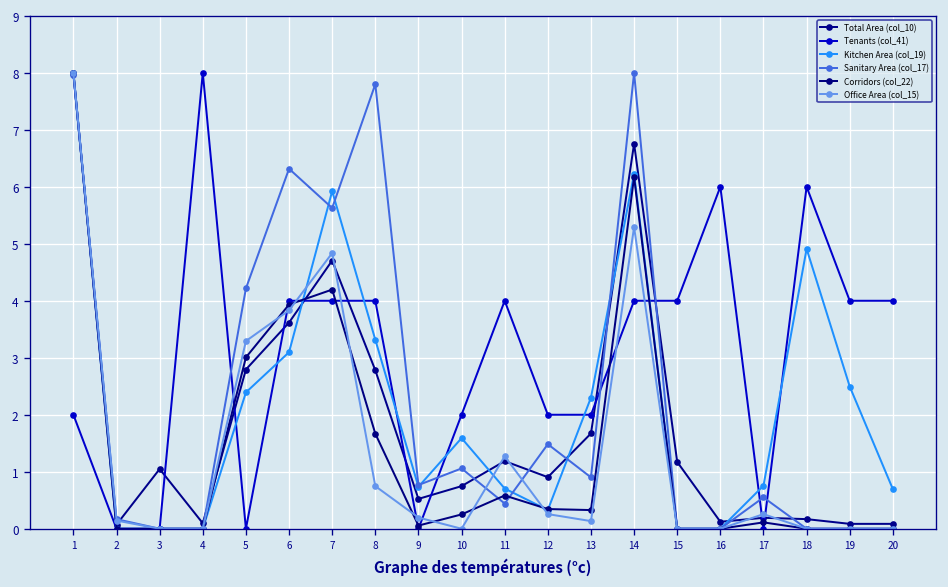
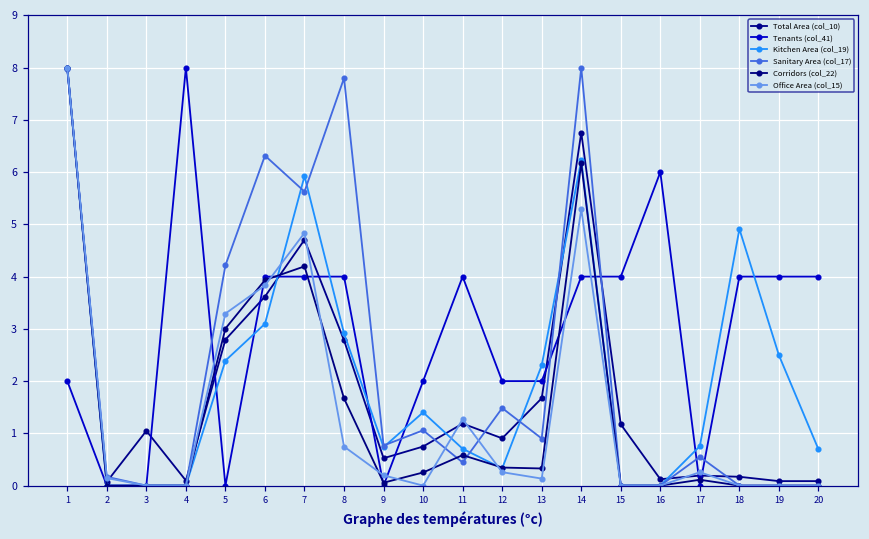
  {
    "Tenants (col_41)": {
      "1": 2.0,
      "4": 8.0,
      "5": 0.0,
      "6": 4.0,
      "7": 4.0,
      "8": 4.0,
      "9": 0.0,
      "10": 2.0,
      "11": 4.0,
      "12": 2.0,
      "13": 2.0,
      "14": 4.0,
      "15": 4.0,
      "16": 6.0,
      "17": 0.0,
-     "18": 6.0,
+     "18": 4.0,
      "19": 4.0,
      "20": 4.0
    },
    "Kitchen Area (col_19)": {
      "5": 2.4,
      "6": 3.1,
      "7": 5.9,
-     "8": 3.3,
-     "10": 1.6,
+     "8": 2.9,
+     "10": 1.4,
      "11": 0.7,
      "13": 2.3,
      "14": 6.2,
      "17": 0.8,
      "18": 4.9,
      "19": 2.5,
      "20": 0.7
    }
  }
